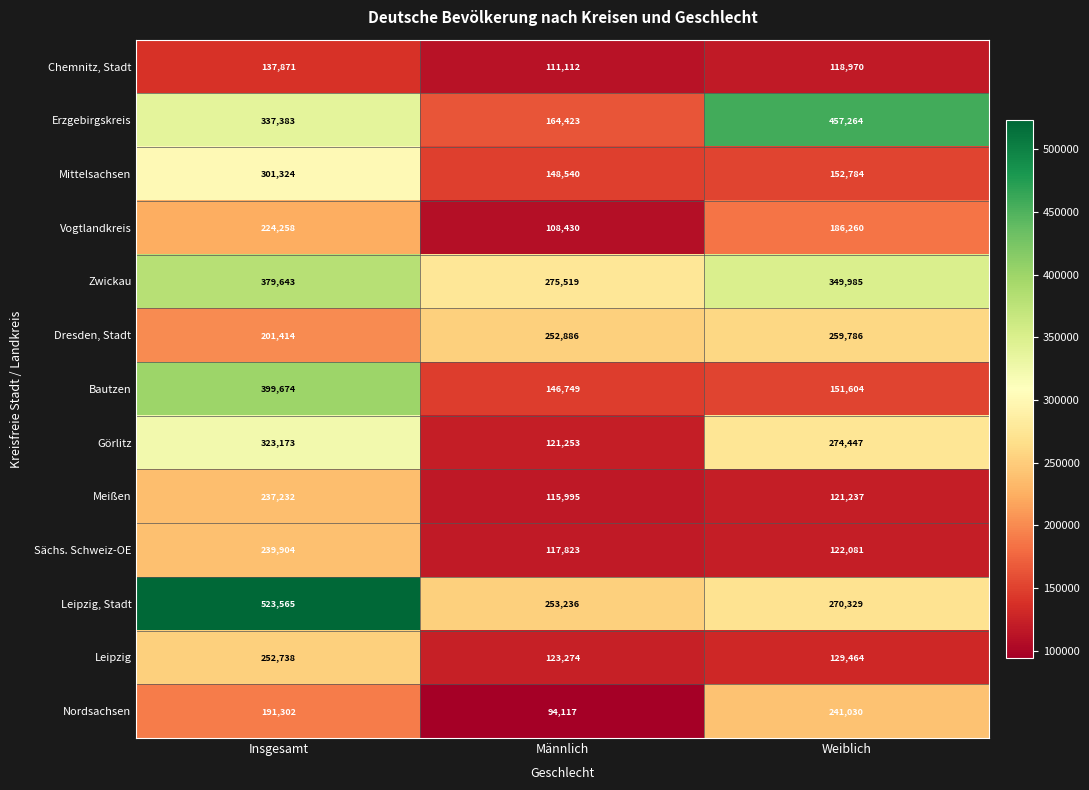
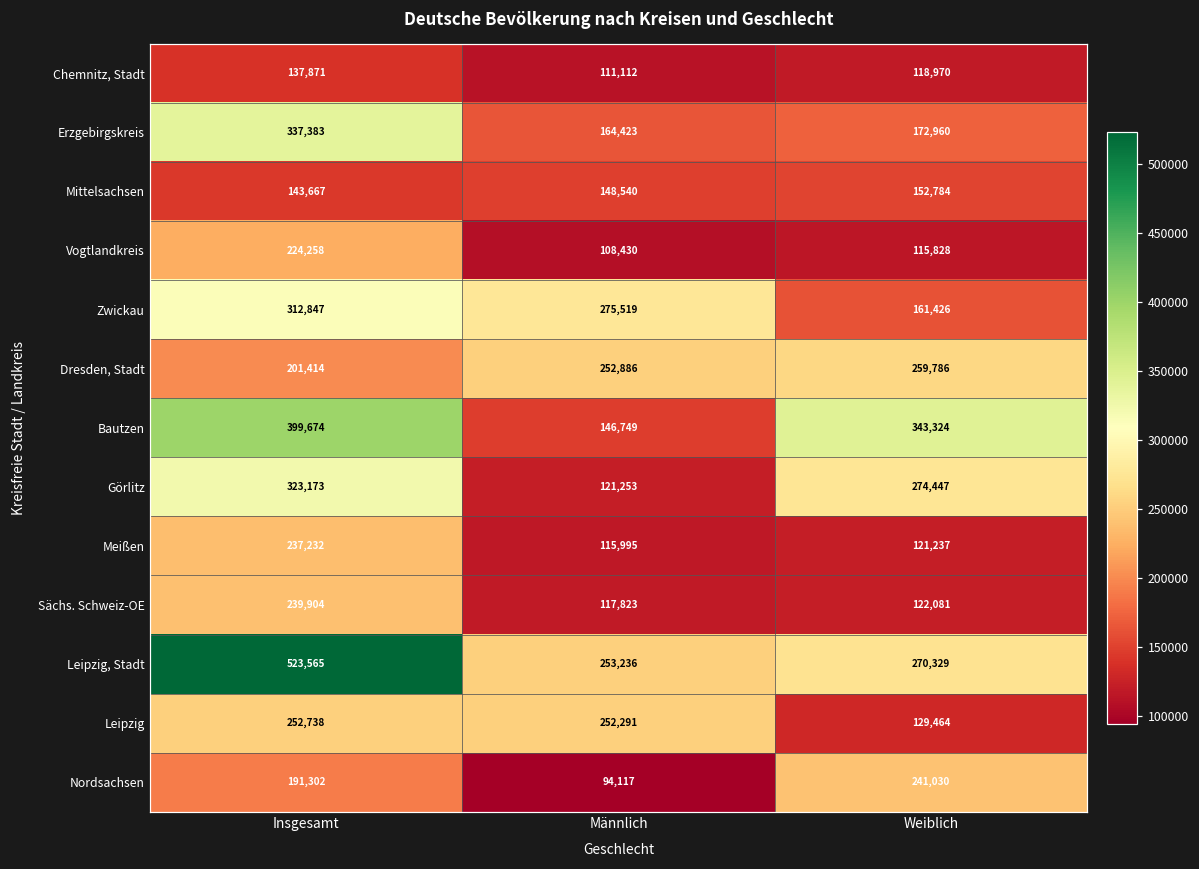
  {
    "Chemnitz, Stadt": {
      "Insgesamt": "137,871",
      "Männlich": "111,112",
      "Weiblich": "118,970"
    },
    "Erzgebirgskreis": {
      "Insgesamt": "337,383",
      "Männlich": "164,423",
-     "Weiblich": "457,264"
+     "Weiblich": "172,960"
    },
    "Mittelsachsen": {
-     "Insgesamt": "301,324",
+     "Insgesamt": "143,667",
      "Männlich": "148,540",
      "Weiblich": "152,784"
    },
    "Vogtlandkreis": {
      "Insgesamt": "224,258",
      "Männlich": "108,430",
-     "Weiblich": "186,260"
+     "Weiblich": "115,828"
    },
    "Zwickau": {
-     "Insgesamt": "379,643",
+     "Insgesamt": "312,847",
      "Männlich": "275,519",
-     "Weiblich": "349,985"
+     "Weiblich": "161,426"
    },
    "Dresden, Stadt": {
      "Insgesamt": "201,414",
      "Männlich": "252,886",
      "Weiblich": "259,786"
    },
    "Bautzen": {
      "Insgesamt": "399,674",
      "Männlich": "146,749",
-     "Weiblich": "151,604"
+     "Weiblich": "343,324"
    },
    "Görlitz": {
      "Insgesamt": "323,173",
      "Männlich": "121,253",
      "Weiblich": "274,447"
    },
    "Meißen": {
      "Insgesamt": "237,232",
      "Männlich": "115,995",
      "Weiblich": "121,237"
    },
    "Sächs. Schweiz-OE": {
      "Insgesamt": "239,904",
      "Männlich": "117,823",
      "Weiblich": "122,081"
    },
    "Leipzig, Stadt": {
      "Insgesamt": "523,565",
      "Männlich": "253,236",
      "Weiblich": "270,329"
    },
    "Leipzig": {
      "Insgesamt": "252,738",
-     "Männlich": "123,274",
+     "Männlich": "252,291",
      "Weiblich": "129,464"
    },
    "Nordsachsen": {
      "Insgesamt": "191,302",
      "Männlich": "94,117",
      "Weiblich": "241,030"
    }
  }
